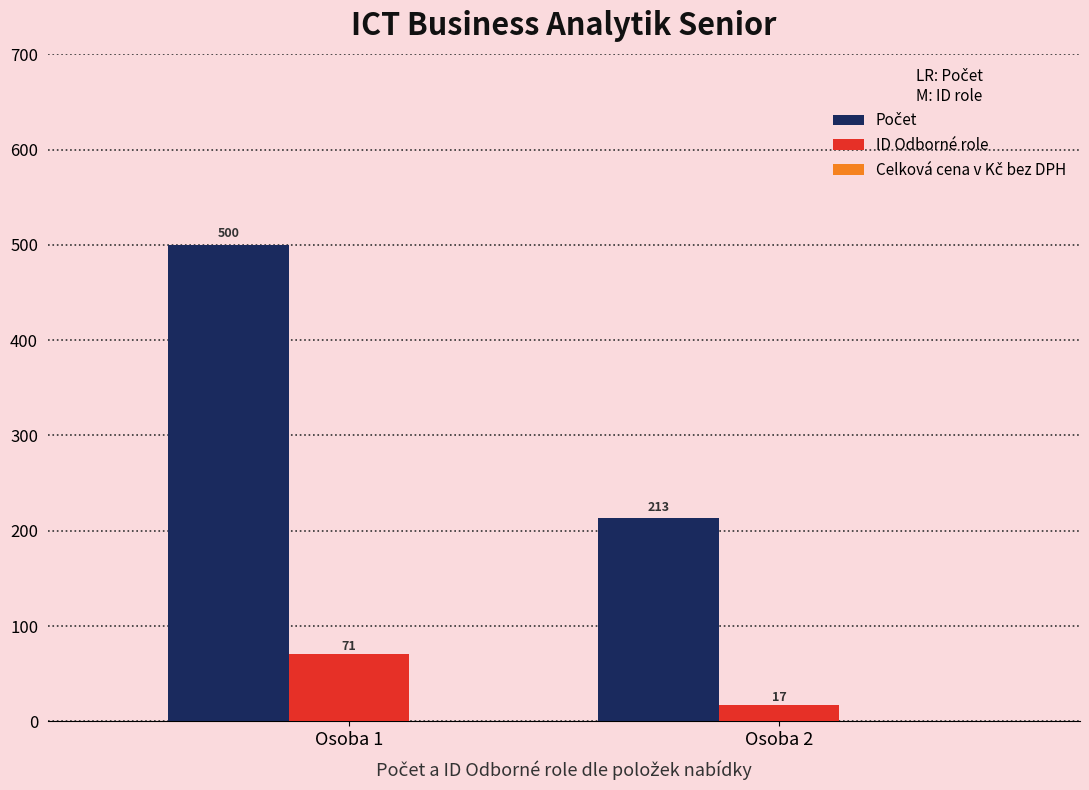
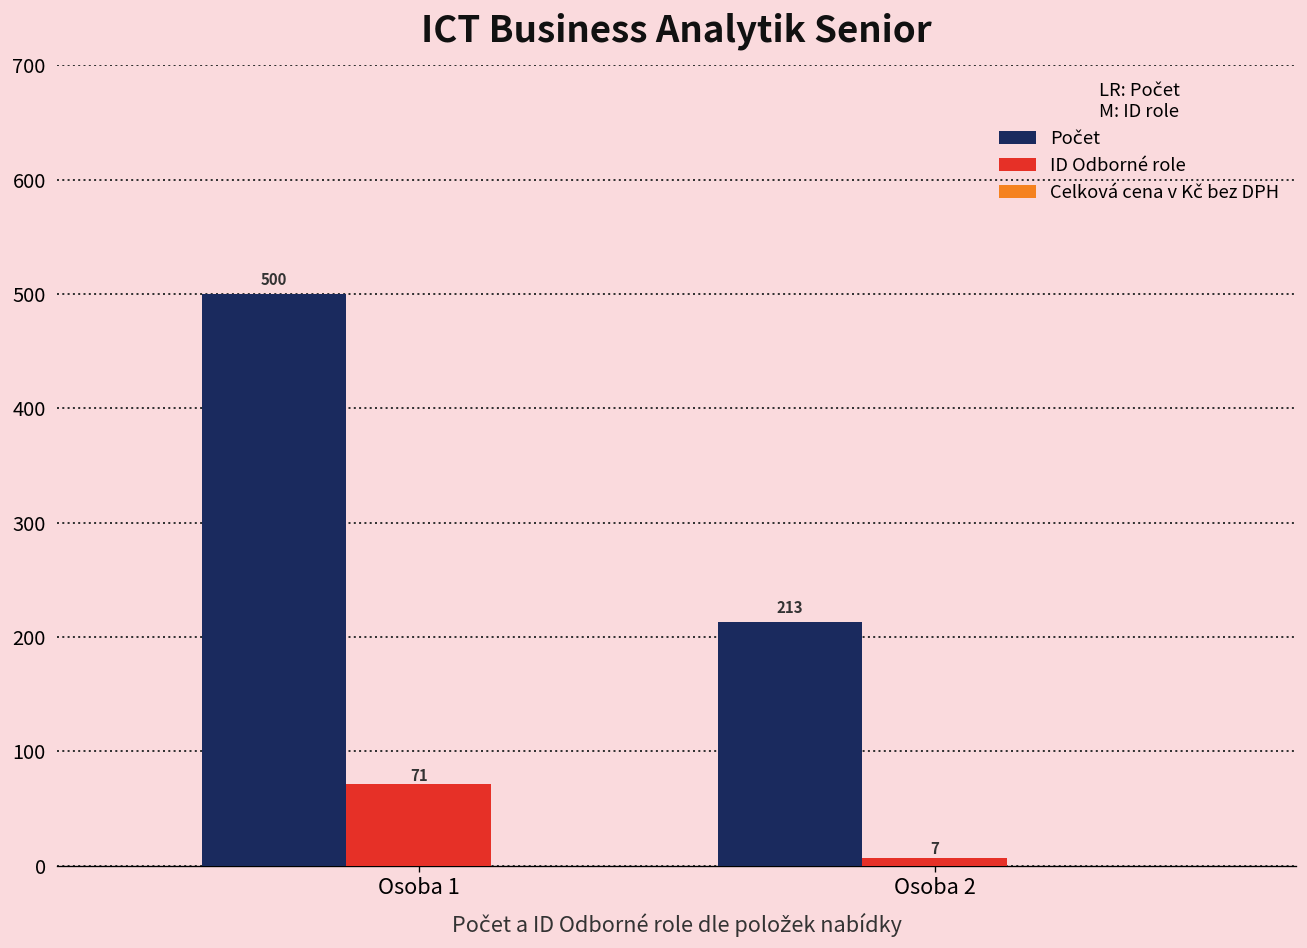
  {
    "Počet": {
      "Osoba 1": 500,
      "Osoba 2": 213
    },
    "ID Odborné role": {
      "Osoba 1": 71,
-     "Osoba 2": 17
+     "Osoba 2": 7
    },
    "Celková cena v Kč bez DPH": {
      "Osoba 1": 0,
      "Osoba 2": 0
    }
  }
